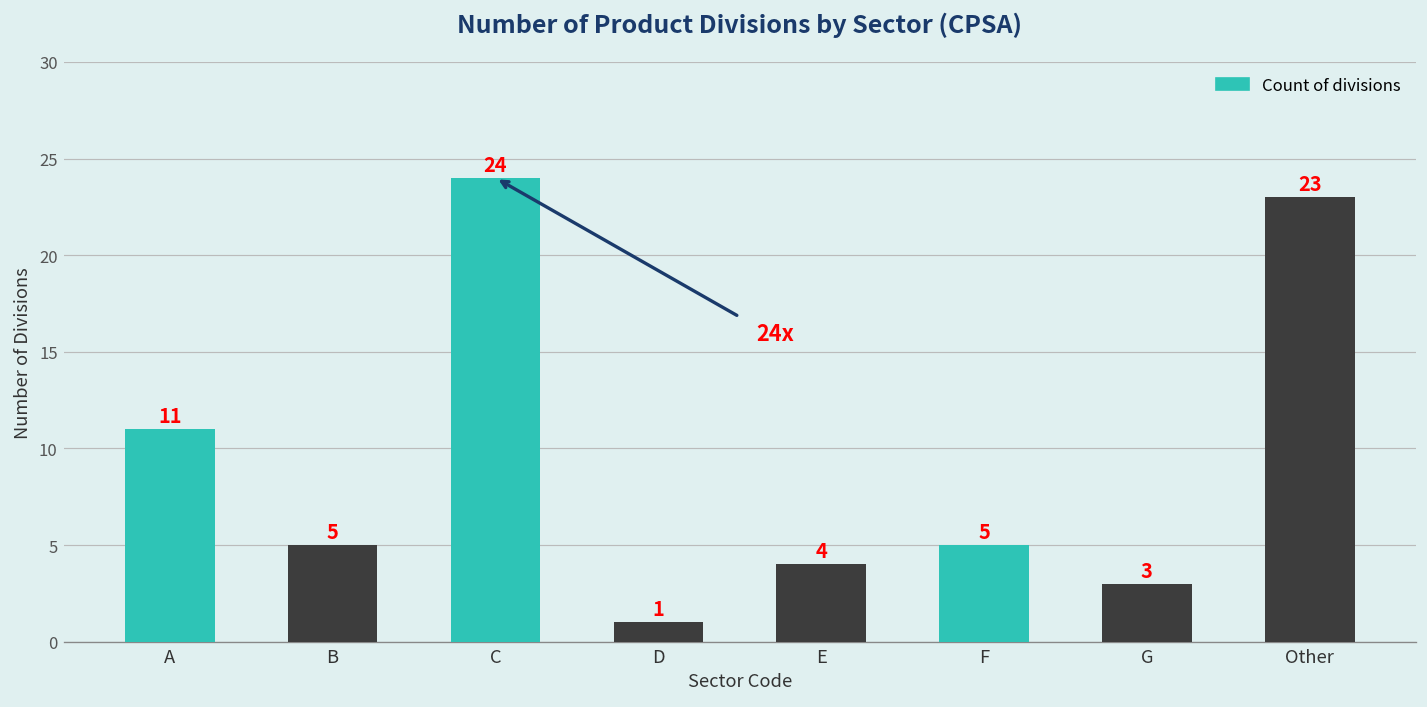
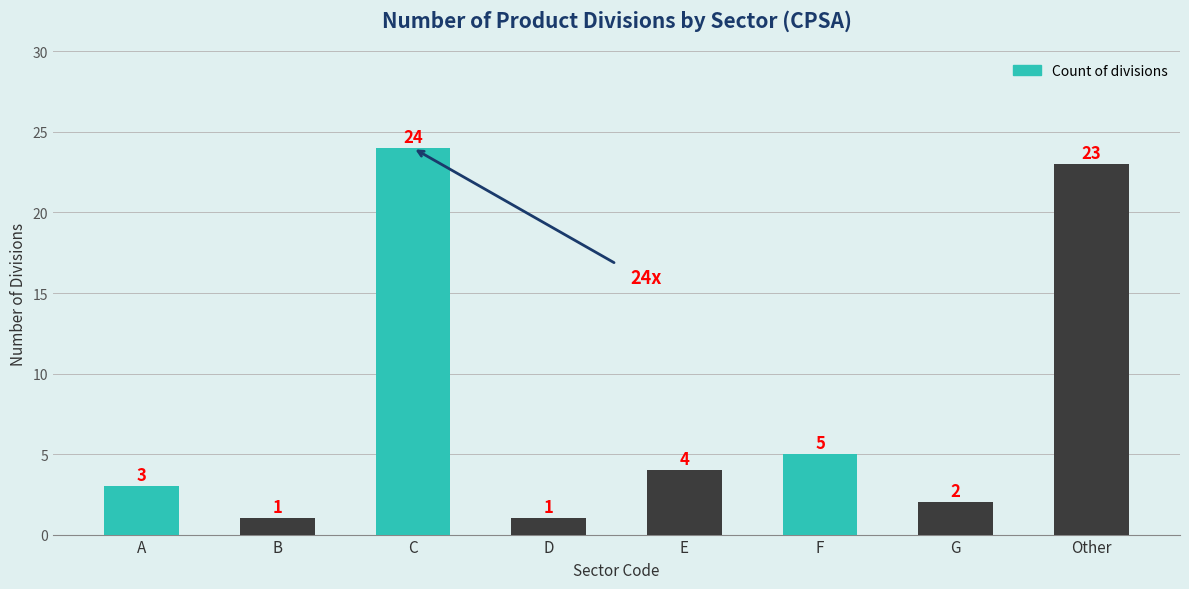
  {
-   "A": 11,
-   "B": 5,
+   "A": 3,
+   "B": 1,
    "C": 24,
    "D": 1,
    "E": 4,
    "F": 5,
-   "G": 3,
+   "G": 2,
    "Other": 23
  }
